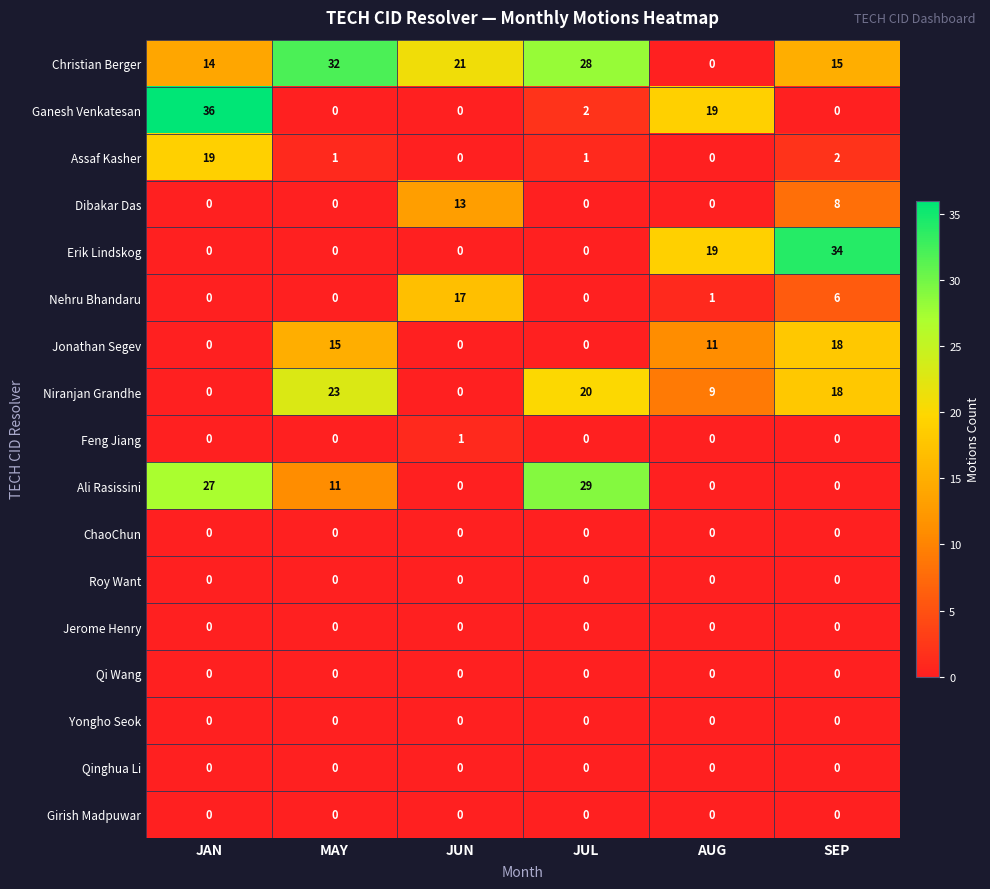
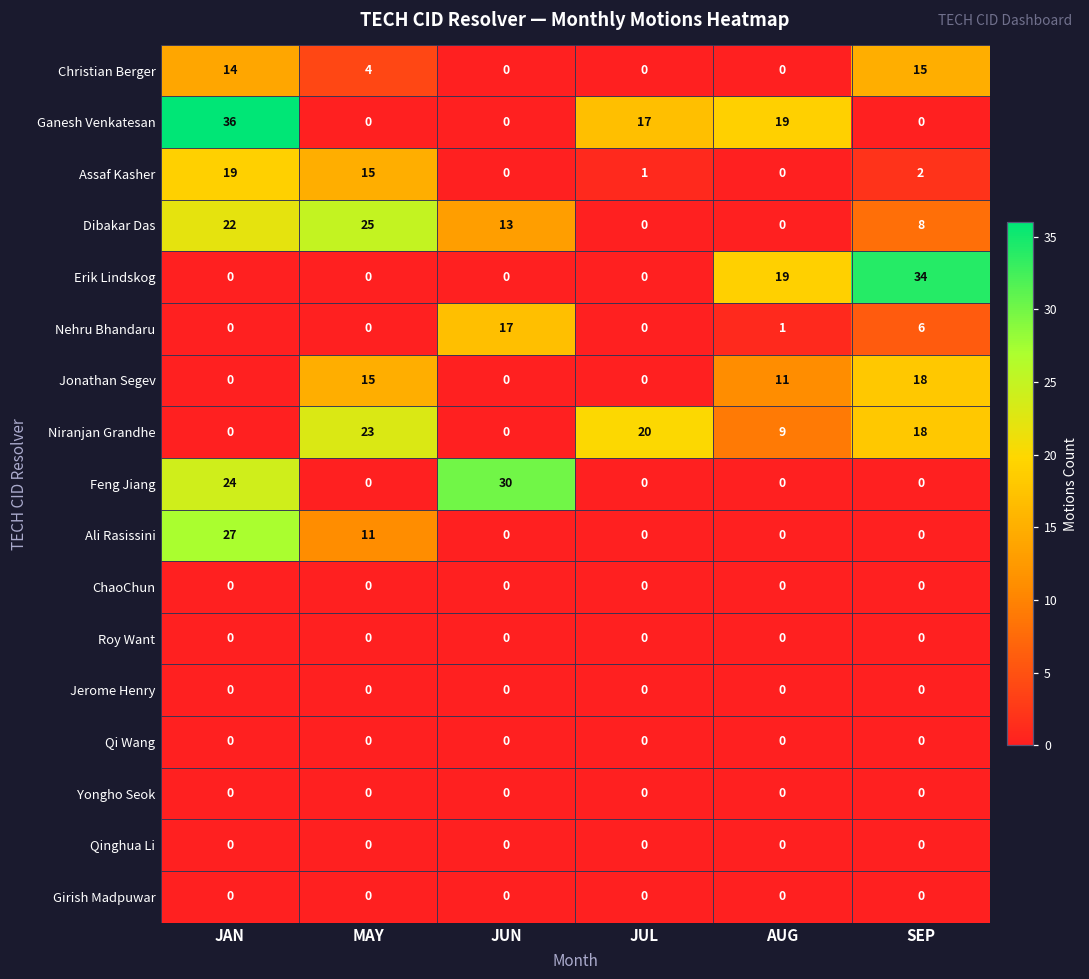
  {
    "Christian Berger": {
      "JAN": 14,
-     "MAY": 32,
-     "JUN": 21,
-     "JUL": 28,
+     "MAY": 4,
+     "JUN": 0,
+     "JUL": 0,
      "AUG": 0,
      "SEP": 15
    },
    "Ganesh Venkatesan": {
      "JAN": 36,
      "MAY": 0,
      "JUN": 0,
-     "JUL": 2,
+     "JUL": 17,
      "AUG": 19,
      "SEP": 0
    },
    "Assaf Kasher": {
      "JAN": 19,
-     "MAY": 1,
+     "MAY": 15,
      "JUN": 0,
      "JUL": 1,
      "AUG": 0,
      "SEP": 2
    },
    "Dibakar Das": {
-     "JAN": 0,
-     "MAY": 0,
+     "JAN": 22,
+     "MAY": 25,
      "JUN": 13,
      "JUL": 0,
      "AUG": 0,
      "SEP": 8
    },
    "Erik Lindskog": {
      "JAN": 0,
      "MAY": 0,
      "JUN": 0,
      "JUL": 0,
      "AUG": 19,
      "SEP": 34
    },
    "Nehru Bhandaru": {
      "JAN": 0,
      "MAY": 0,
      "JUN": 17,
      "JUL": 0,
      "AUG": 1,
      "SEP": 6
    },
    "Jonathan Segev": {
      "JAN": 0,
      "MAY": 15,
      "JUN": 0,
      "JUL": 0,
      "AUG": 11,
      "SEP": 18
    },
    "Niranjan Grandhe": {
      "JAN": 0,
      "MAY": 23,
      "JUN": 0,
      "JUL": 20,
      "AUG": 9,
      "SEP": 18
    },
    "Feng Jiang": {
-     "JAN": 0,
+     "JAN": 24,
      "MAY": 0,
-     "JUN": 1,
+     "JUN": 30,
      "JUL": 0,
      "AUG": 0,
      "SEP": 0
    },
    "Ali Rasissini": {
      "JAN": 27,
      "MAY": 11,
      "JUN": 0,
-     "JUL": 29,
+     "JUL": 0,
      "AUG": 0,
      "SEP": 0
    },
    "ChaoChun": {
      "JAN": 0,
      "MAY": 0,
      "JUN": 0,
      "JUL": 0,
      "AUG": 0,
      "SEP": 0
    },
    "Roy Want": {
      "JAN": 0,
      "MAY": 0,
      "JUN": 0,
      "JUL": 0,
      "AUG": 0,
      "SEP": 0
    },
    "Jerome Henry": {
      "JAN": 0,
      "MAY": 0,
      "JUN": 0,
      "JUL": 0,
      "AUG": 0,
      "SEP": 0
    },
    "Qi Wang": {
      "JAN": 0,
      "MAY": 0,
      "JUN": 0,
      "JUL": 0,
      "AUG": 0,
      "SEP": 0
    },
    "Yongho Seok": {
      "JAN": 0,
      "MAY": 0,
      "JUN": 0,
      "JUL": 0,
      "AUG": 0,
      "SEP": 0
    },
    "Qinghua Li": {
      "JAN": 0,
      "MAY": 0,
      "JUN": 0,
      "JUL": 0,
      "AUG": 0,
      "SEP": 0
    },
    "Girish Madpuwar": {
      "JAN": 0,
      "MAY": 0,
      "JUN": 0,
      "JUL": 0,
      "AUG": 0,
      "SEP": 0
    }
  }
